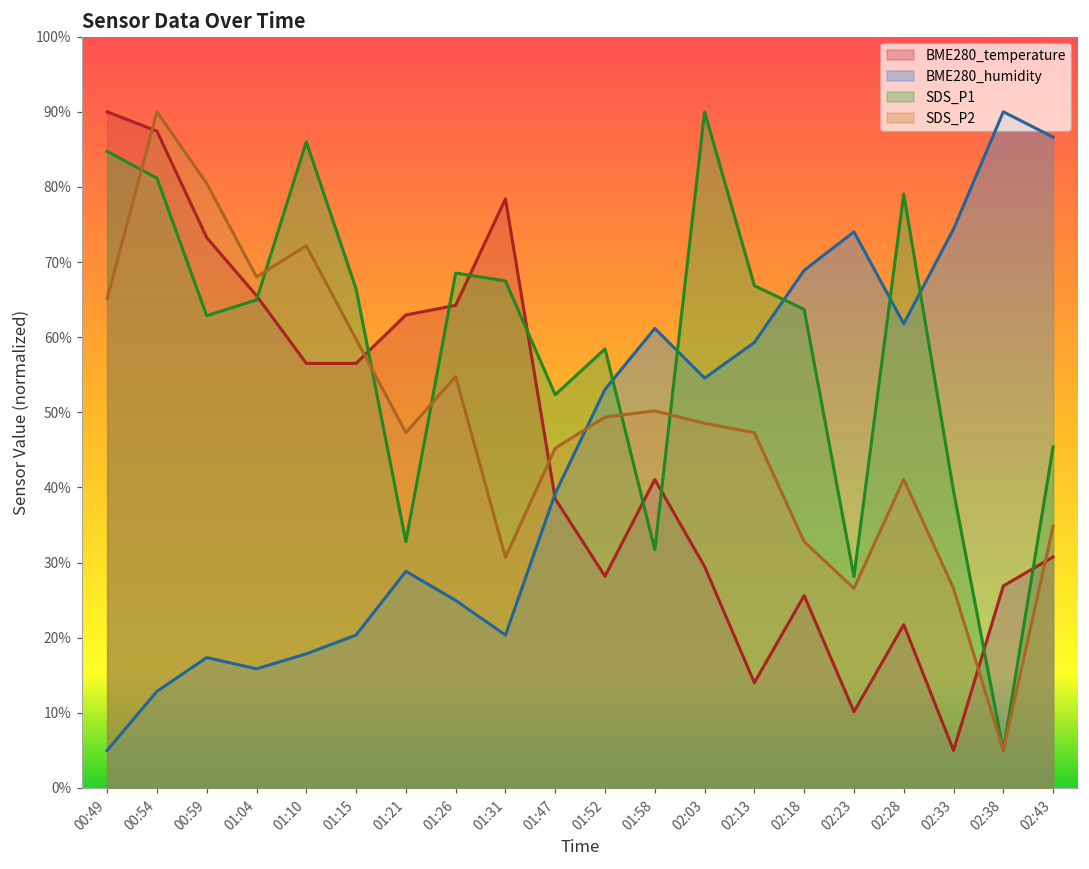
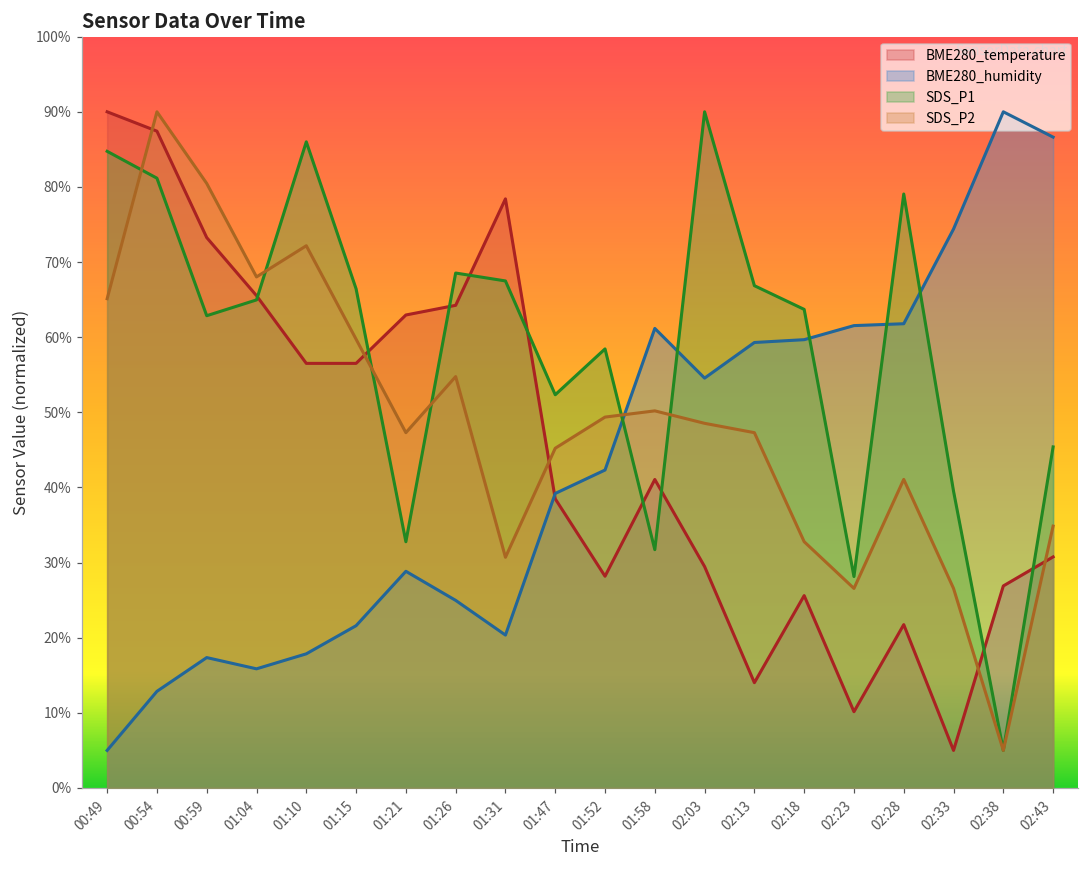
  {
    "BME280_humidity": {
      "00:49": "5%",
      "00:54": "13%",
      "00:59": "17%",
      "01:04": "16%",
      "01:10": "18%",
-     "01:15": "20%",
+     "01:15": "22%",
      "01:21": "29%",
      "01:26": "25%",
      "01:31": "20%",
      "01:47": "39%",
-     "01:52": "53%",
+     "01:52": "42%",
      "01:58": "61%",
      "02:03": "55%",
      "02:13": "59%",
-     "02:18": "69%",
-     "02:23": "74%",
+     "02:18": "60%",
+     "02:23": "62%",
      "02:28": "62%",
      "02:33": "74%",
      "02:43": "87%"
    },
    "SDS_P1": {
      "00:49": "85%",
      "00:54": "81%",
      "00:59": "63%",
      "01:04": "65%",
      "01:10": "86%",
      "01:15": "66%",
      "01:21": "33%",
      "01:26": "69%",
      "01:31": "67%",
      "01:47": "52%",
      "01:52": "58%",
      "01:58": "32%",
      "02:03": "90%",
      "02:13": "67%",
      "02:18": "64%",
      "02:23": "28%",
      "02:28": "79%",
      "02:33": "40%",
      "02:43": "45%"
    }
  }
